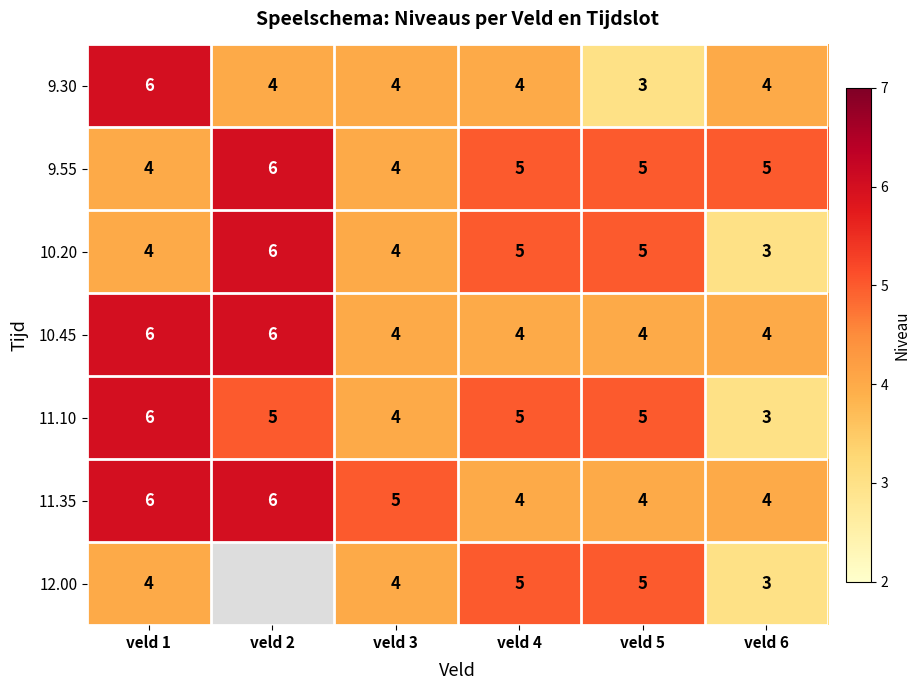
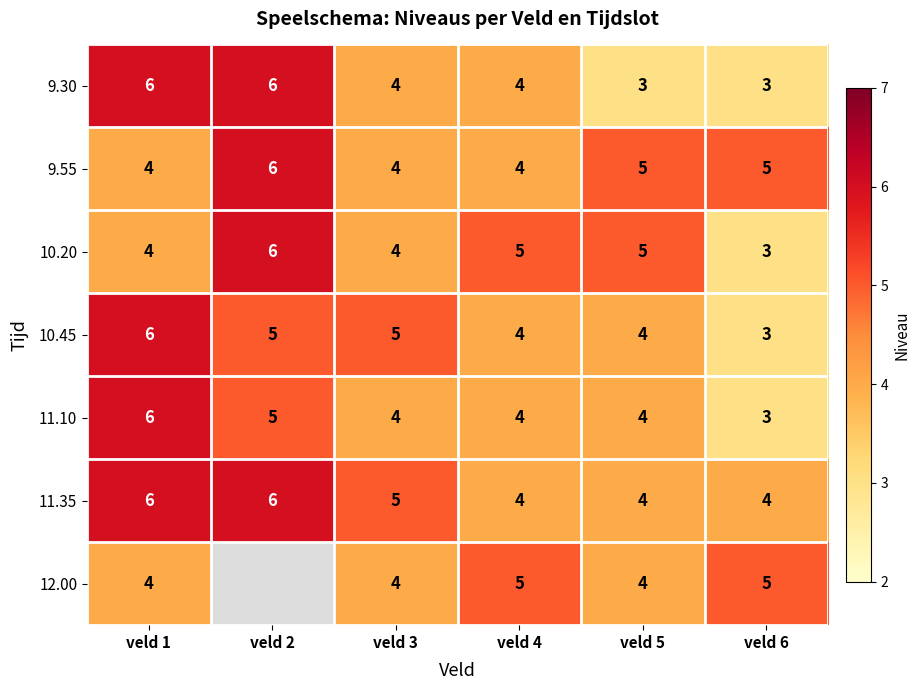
  {
    "9.30": {
      "veld 1": 6,
-     "veld 2": 4,
+     "veld 2": 6,
      "veld 3": 4,
      "veld 4": 4,
      "veld 5": 3,
-     "veld 6": 4
+     "veld 6": 3
    },
    "9.55": {
      "veld 1": 4,
      "veld 2": 6,
      "veld 3": 4,
-     "veld 4": 5,
+     "veld 4": 4,
      "veld 5": 5,
      "veld 6": 5
    },
    "10.20": {
      "veld 1": 4,
      "veld 2": 6,
      "veld 3": 4,
      "veld 4": 5,
      "veld 5": 5,
      "veld 6": 3
    },
    "10.45": {
      "veld 1": 6,
-     "veld 2": 6,
-     "veld 3": 4,
+     "veld 2": 5,
+     "veld 3": 5,
      "veld 4": 4,
      "veld 5": 4,
-     "veld 6": 4
+     "veld 6": 3
    },
    "11.10": {
      "veld 1": 6,
      "veld 2": 5,
      "veld 3": 4,
-     "veld 4": 5,
-     "veld 5": 5,
+     "veld 4": 4,
+     "veld 5": 4,
      "veld 6": 3
    },
    "11.35": {
      "veld 1": 6,
      "veld 2": 6,
      "veld 3": 5,
      "veld 4": 4,
      "veld 5": 4,
      "veld 6": 4
    },
    "12.00": {
      "veld 1": 4,
      "veld 3": 4,
      "veld 4": 5,
-     "veld 5": 5,
-     "veld 6": 3
+     "veld 5": 4,
+     "veld 6": 5
    }
  }
